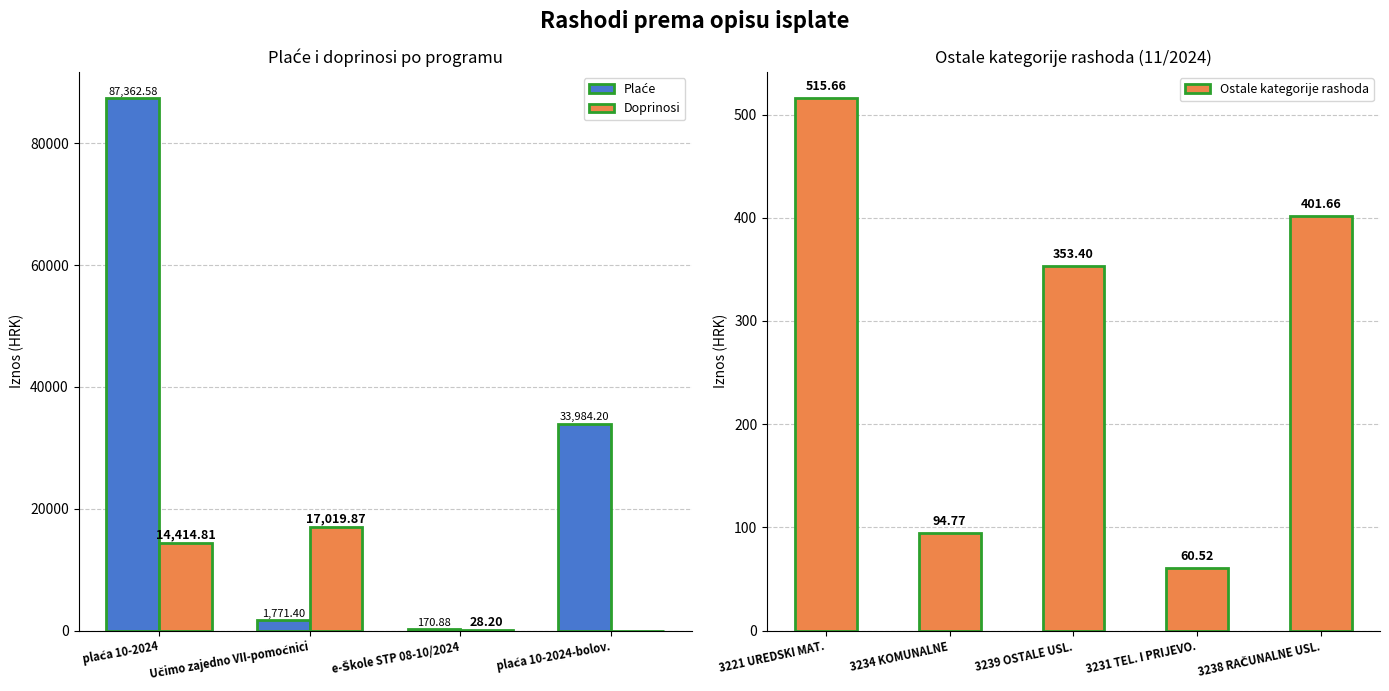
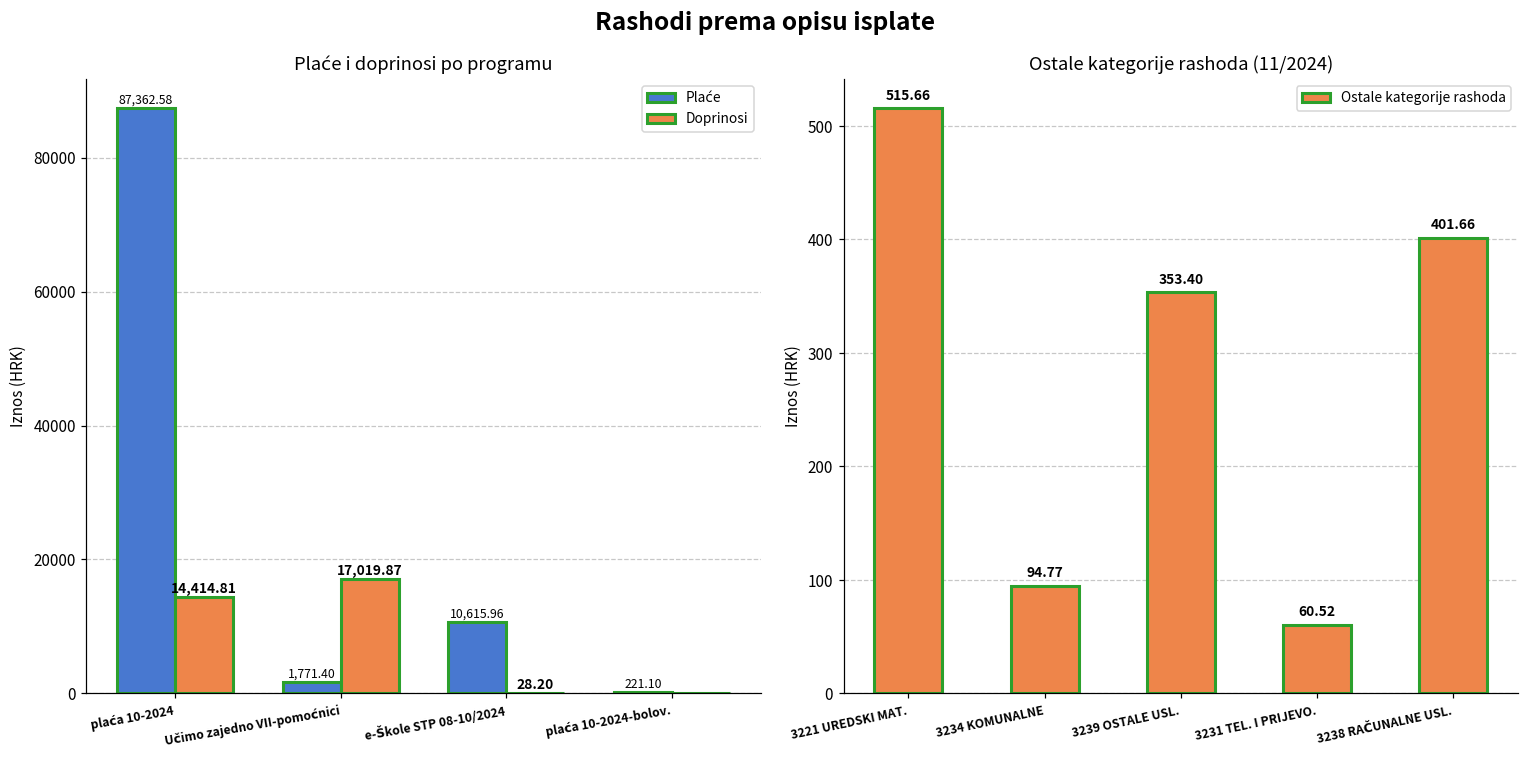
  {
    "Plaće i doprinosi po programu": {
      "Plaće": {
        "plaća 10-2024": "87,362.58",
        "Učimo zajedno VII-pomoćnici": "1,771.40",
-       "e-Škole STP 08-10/2024": "170.88",
-       "plaća 10-2024-bolov.": "33,984.20"
+       "e-Škole STP 08-10/2024": "10,615.96",
+       "plaća 10-2024-bolov.": "221.10"
      },
      "Doprinosi": {
        "plaća 10-2024": "14,414.81",
        "Učimo zajedno VII-pomoćnici": "17,019.87",
        "e-Škole STP 08-10/2024": "28.20"
      }
    },
    "Ostale kategorije rashoda (11/2024)": {
      "3221 UREDSKI MAT.": "515.66",
      "3234 KOMUNALNE": "94.77",
      "3239 OSTALE USL.": "353.40",
      "3231 TEL. I PRIJEVO.": "60.52",
      "3238 RAČUNALNE USL.": "401.66"
    }
  }
